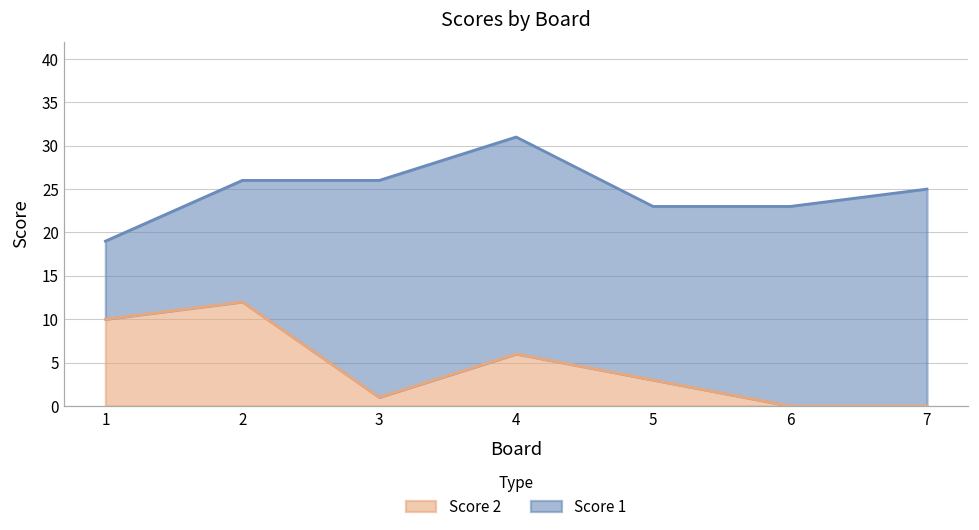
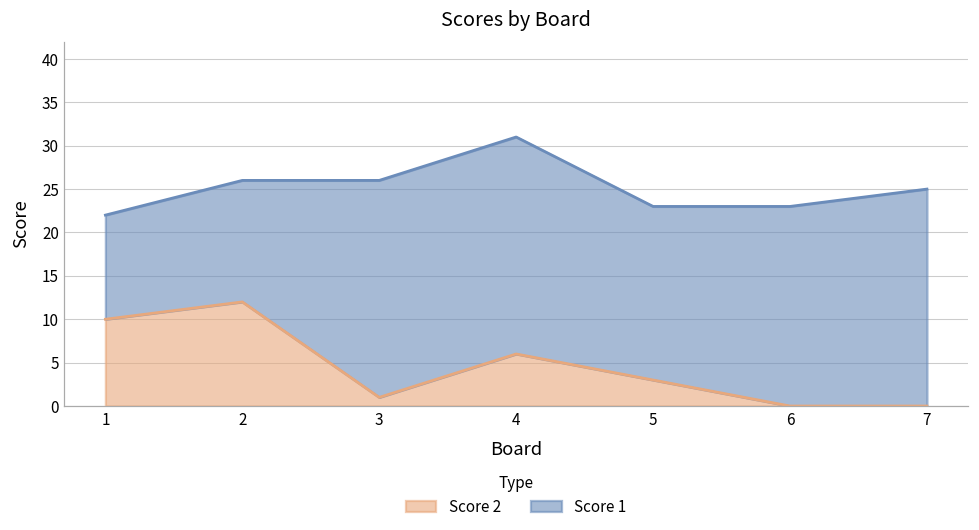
  {
    "Score 2": {
      "1": 10,
      "2": 12,
      "3": 1,
      "4": 6,
      "5": 3,
      "6": 0,
      "7": 0
    },
    "Score 1": {
-     "1": 9,
+     "1": 12,
      "2": 14,
      "3": 25,
      "4": 25,
      "5": 20,
      "6": 23,
      "7": 25
    }
  }
